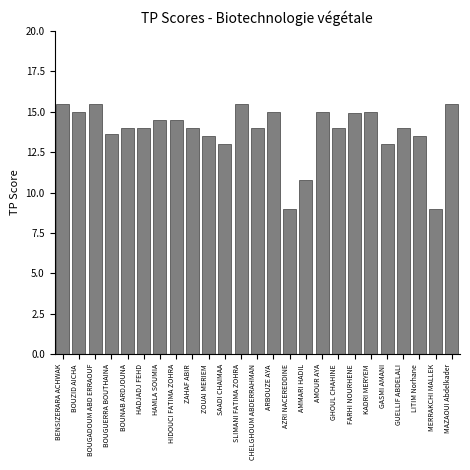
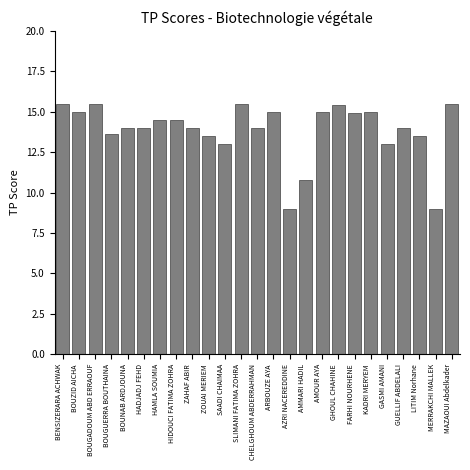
  {
    "BENSIZERARA ACHWAK": 15.5,
    "BOUZID AICHA": 15.0,
    "BOUGADOUM ABD ERRAOUF": 15.5,
    "BOUGUERRA BOUTHAINA": 13.6,
    "BOUNAB ARDJOUNA": 14.0,
    "HADJADJ FEHD": 14.0,
    "HAMLA SOUMIA": 14.5,
    "HIDOUCI FATIMA ZOHRA": 14.5,
    "ZAHAF ABIR": 14.0,
    "ZOUAI MERIEM": 13.5,
    "SAADI CHAIMAA": 13.0,
    "SLIMANI FATIMA ZOHRA": 15.5,
    "CHELGHOUM ABDERRAHMAN": 14.0,
    "ARBOUZE AYA": 15.0,
    "AZRI NACEREDDINE": 9.0,
    "AMMARI HADIL": 10.8,
    "AMOUR AYA": 15.0,
-   "GHOUL CHAHINE": 14.0,
+   "GHOUL CHAHINE": 15.4,
    "FARHI NOURHENE": 14.9,
    "KADRI MERYEM": 15.0,
    "GASMI AMANI": 13.0,
    "GUELLIF ABDELALI": 14.0,
    "LITIM Norhane": 13.5,
    "MERRAKCHI MALLEK": 9.0,
    "MAZAOUI Abdelkader": 15.5
  }
